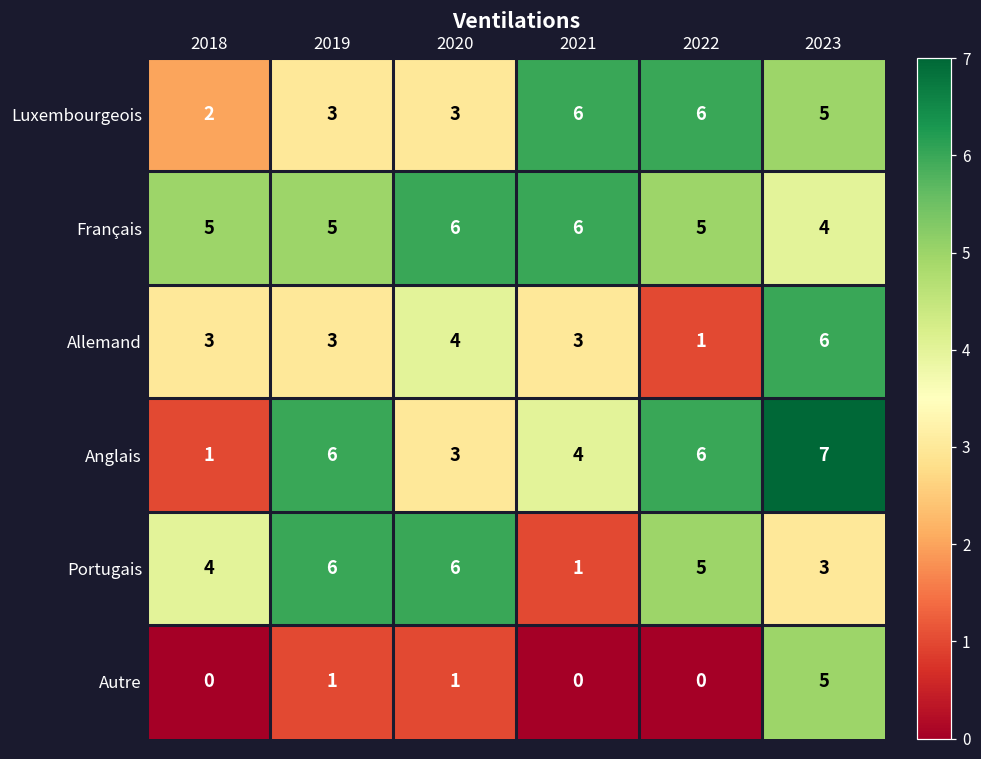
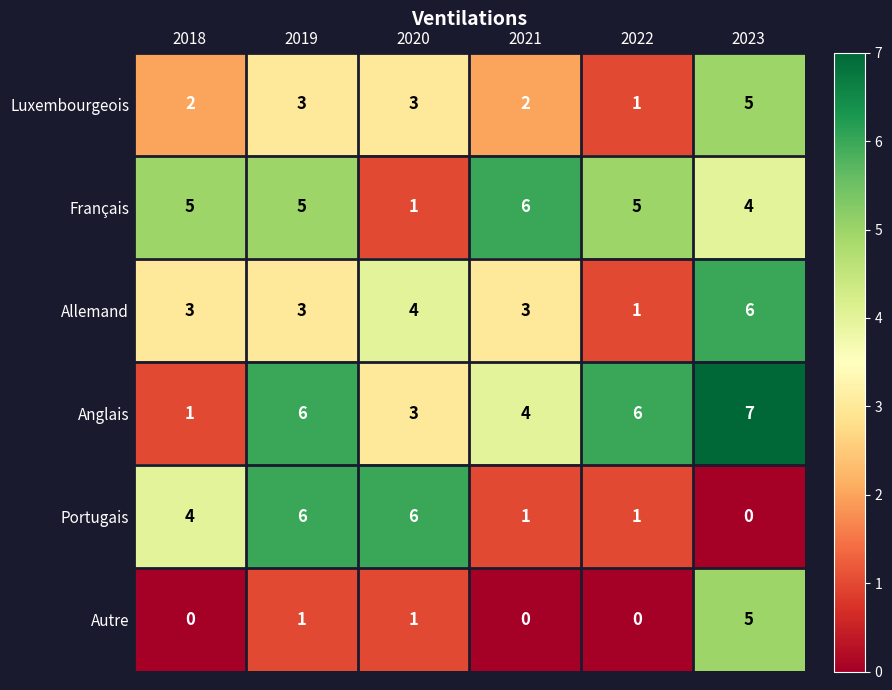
  {
    "Luxembourgeois": {
      "2018": 2,
      "2019": 3,
      "2020": 3,
-     "2021": 6,
-     "2022": 6,
+     "2021": 2,
+     "2022": 1,
      "2023": 5
    },
    "Français": {
      "2018": 5,
      "2019": 5,
-     "2020": 6,
+     "2020": 1,
      "2021": 6,
      "2022": 5,
      "2023": 4
    },
    "Allemand": {
      "2018": 3,
      "2019": 3,
      "2020": 4,
      "2021": 3,
      "2022": 1,
      "2023": 6
    },
    "Anglais": {
      "2018": 1,
      "2019": 6,
      "2020": 3,
      "2021": 4,
      "2022": 6,
      "2023": 7
    },
    "Portugais": {
      "2018": 4,
      "2019": 6,
      "2020": 6,
      "2021": 1,
-     "2022": 5,
-     "2023": 3
+     "2022": 1,
+     "2023": 0
    },
    "Autre": {
      "2018": 0,
      "2019": 1,
      "2020": 1,
      "2021": 0,
      "2022": 0,
      "2023": 5
    }
  }
